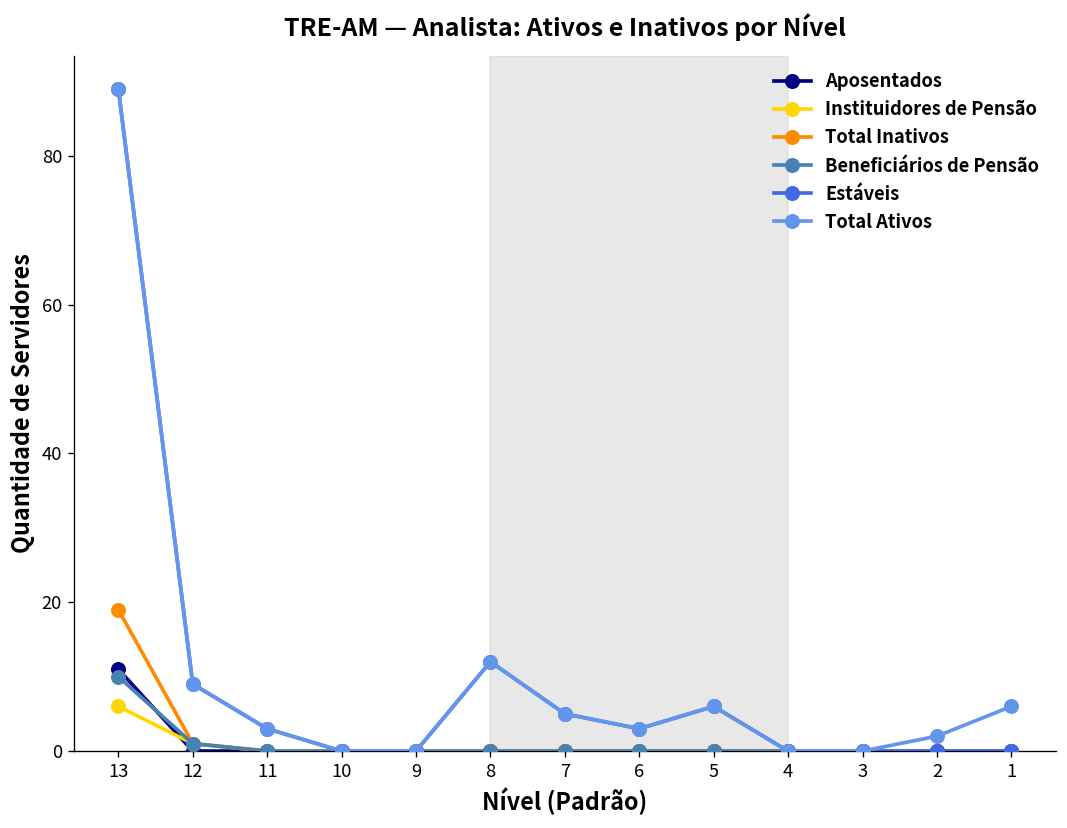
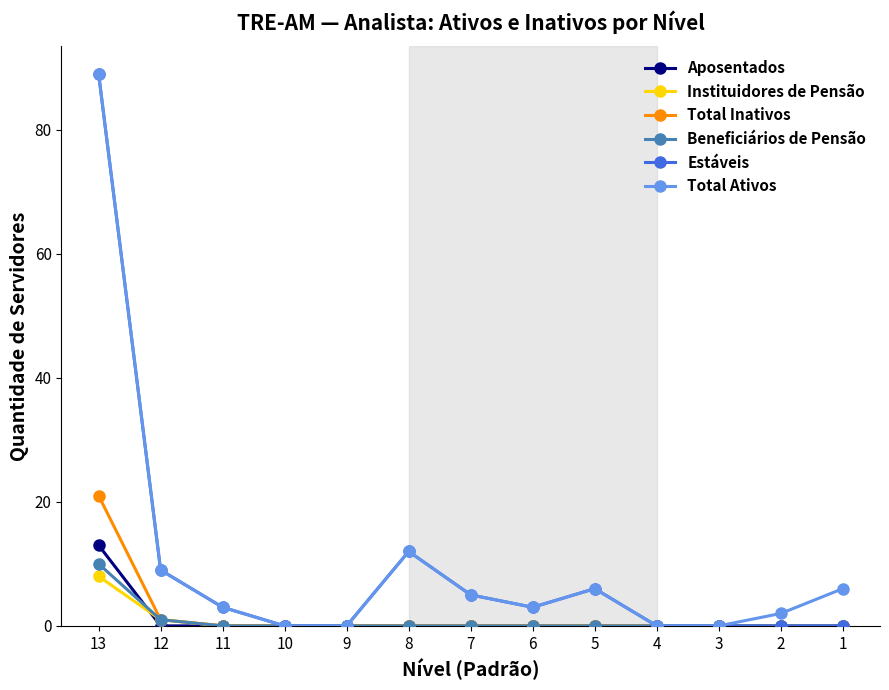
  {
    "Aposentados": {
-     "13": 11,
+     "13": 13,
      "12": 0
    },
    "Instituidores de Pensão": {
-     "13": 6
+     "13": 8
    },
    "Total Inativos": {
-     "13": 19
+     "13": 21
    }
  }
